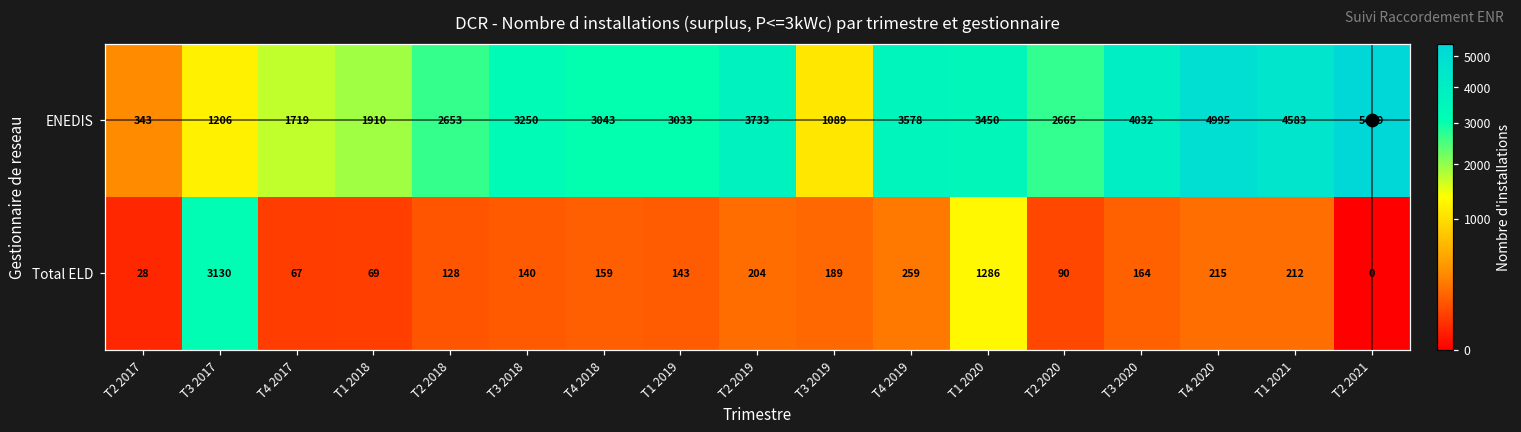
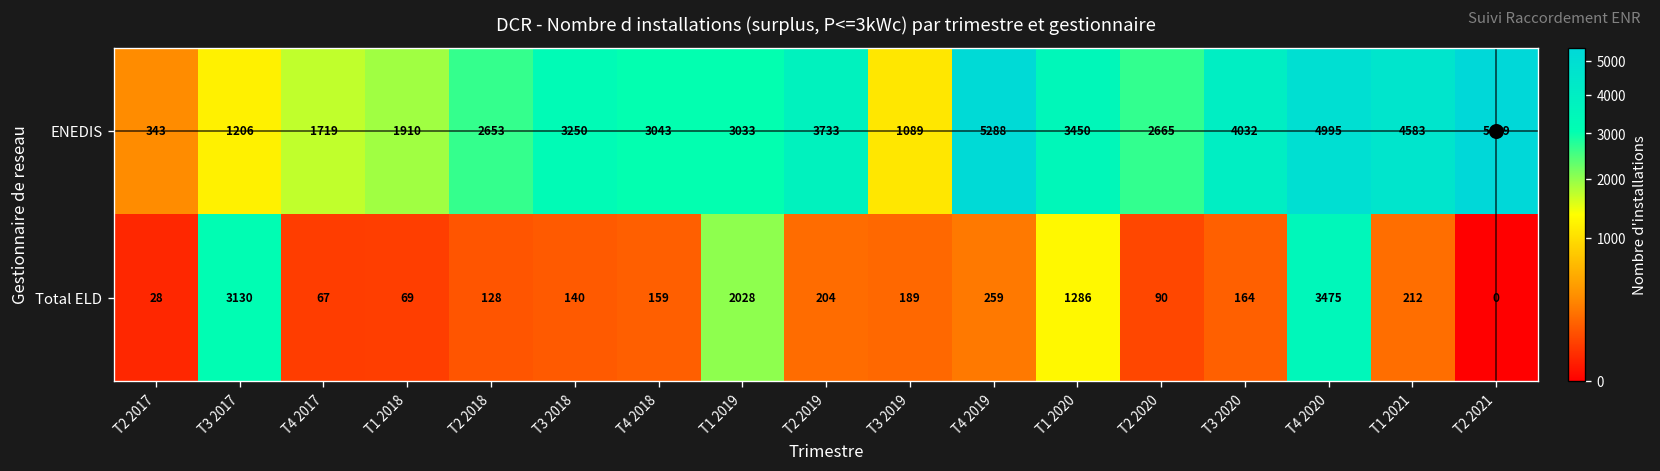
  {
    "ENEDIS": {
      "T2 2017": 343,
      "T3 2017": 1206,
      "T4 2017": 1719,
      "T1 2018": 1910,
      "T2 2018": 2653,
      "T3 2018": 3250,
      "T4 2018": 3043,
      "T1 2019": 3033,
      "T2 2019": 3733,
      "T3 2019": 1089,
-     "T4 2019": 3578,
+     "T4 2019": 5288,
      "T1 2020": 3450,
      "T2 2020": 2665,
      "T3 2020": 4032,
      "T4 2020": 4995,
      "T1 2021": 4583
    },
    "Total ELD": {
      "T2 2017": 28,
      "T3 2017": 3130,
      "T4 2017": 67,
      "T1 2018": 69,
      "T2 2018": 128,
      "T3 2018": 140,
      "T4 2018": 159,
-     "T1 2019": 143,
+     "T1 2019": 2028,
      "T2 2019": 204,
      "T3 2019": 189,
      "T4 2019": 259,
      "T1 2020": 1286,
      "T2 2020": 90,
      "T3 2020": 164,
-     "T4 2020": 215,
+     "T4 2020": 3475,
      "T1 2021": 212,
      "T2 2021": 0
    }
  }
